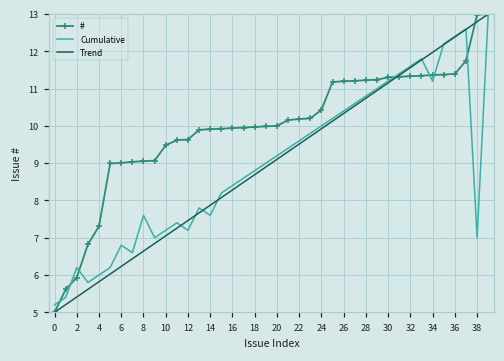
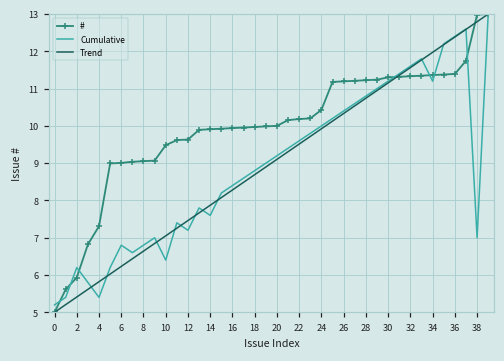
  {
    "Cumulative": {
      "0": 5.2,
      "2": 6.2,
-     "4": 6.0,
+     "4": 5.4,
      "6": 6.8,
-     "8": 7.6,
-     "10": 7.2,
+     "8": 6.8,
+     "10": 6.4,
      "12": 7.2,
      "14": 7.6,
      "16": 8.4,
      "18": 8.8,
      "20": 9.2,
      "22": 9.6,
      "24": 10.0,
      "34": 11.2,
      "38": 7.0
    }
  }
